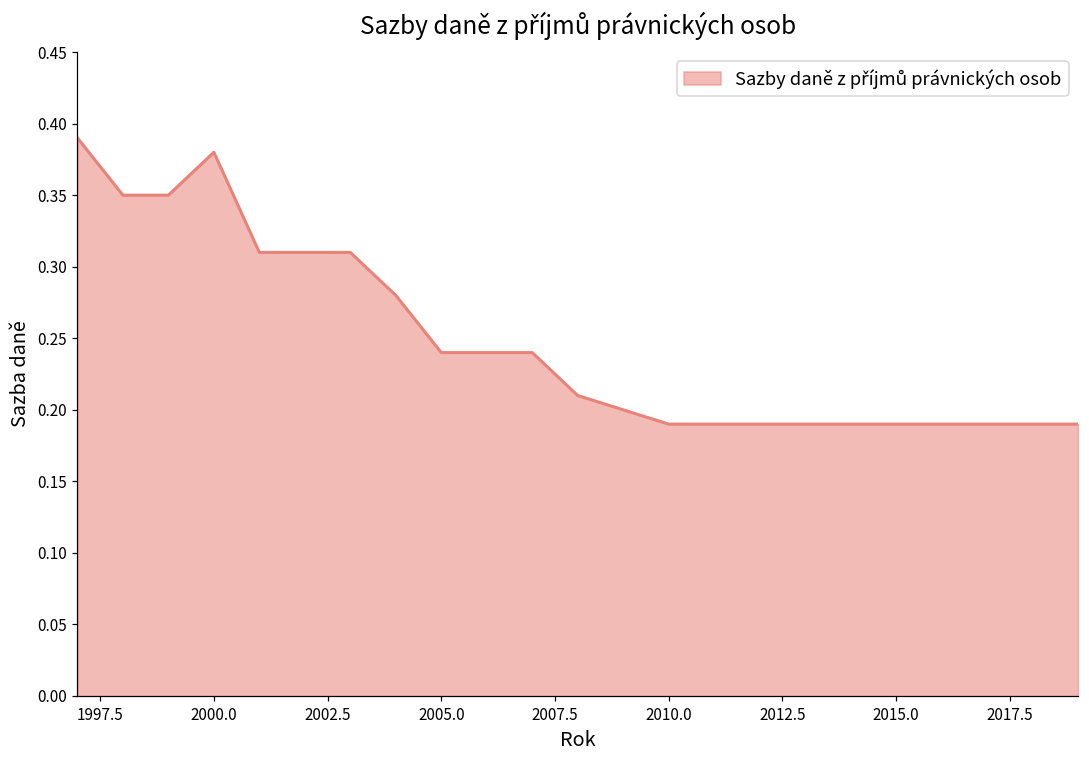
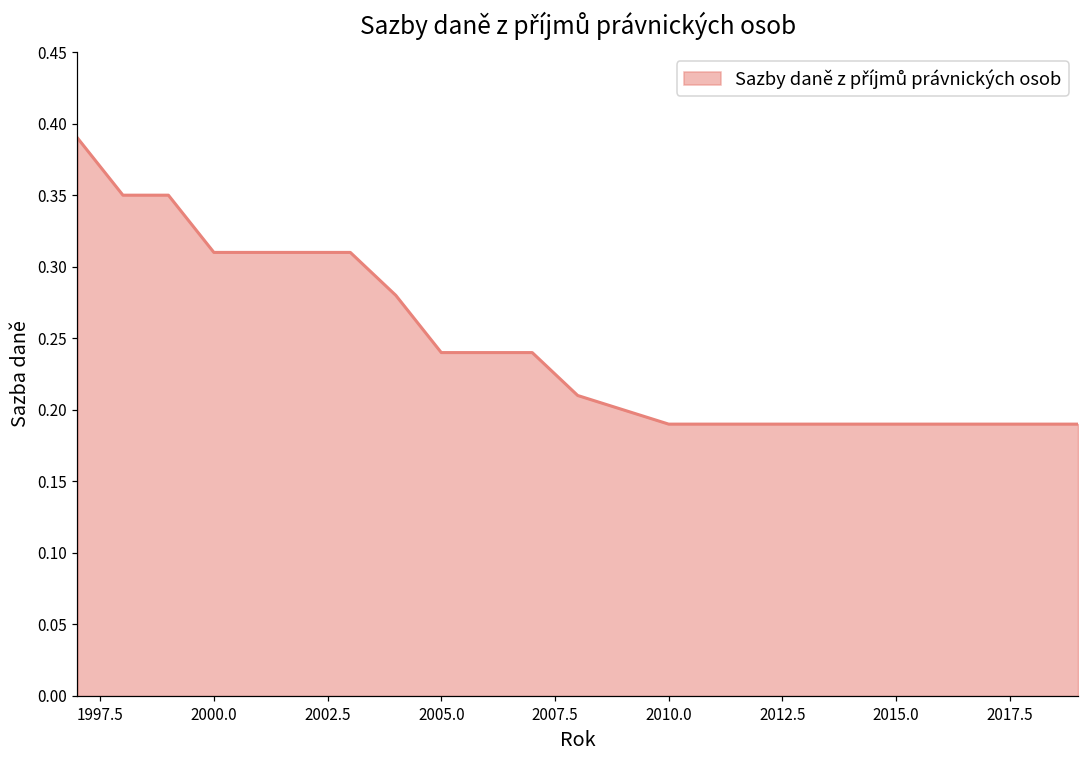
  {
-   "2000.0": 0.38,
+   "2000.0": 0.31,
    "2005.0": 0.24,
    "2010.0": 0.19,
    "2015.0": 0.19
  }
